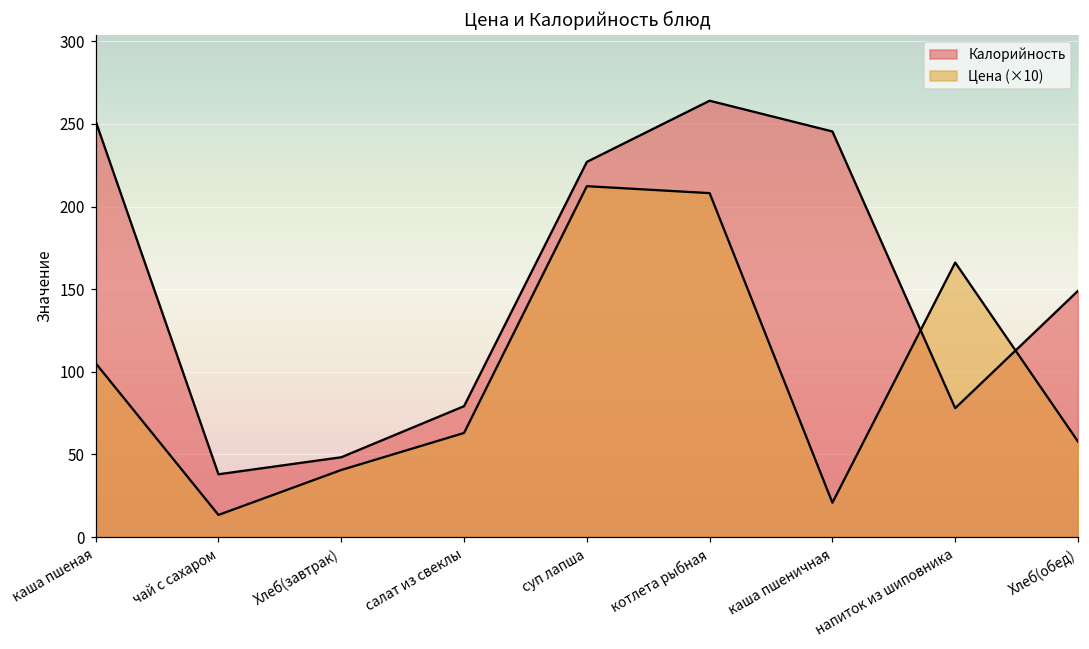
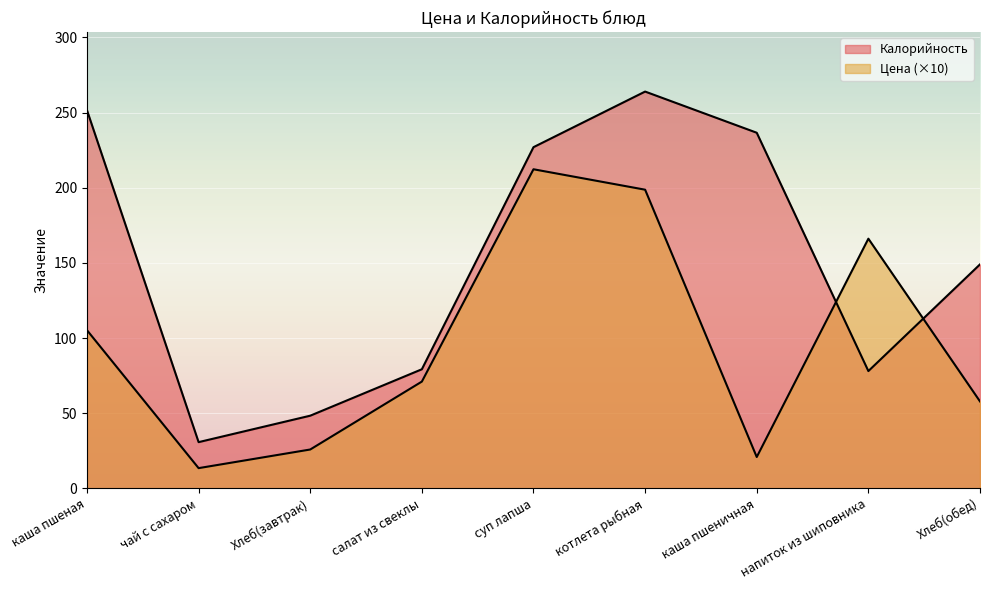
  {
    "Калорийность": {
      "каша пшеная": 252,
-     "чай с сахаром": 38,
+     "чай с сахаром": 31,
      "Хлеб(завтрак)": 48,
      "салат из свеклы": 79,
      "суп лапша": 227,
      "котлета рыбная": 264,
-     "каша пшеничная": 245,
+     "каша пшеничная": 237,
      "напиток из шиповника": 78,
      "Хлеб(обед)": 149
    },
    "Цена (×10)": {
      "каша пшеная": 105,
      "чай с сахаром": 13,
-     "Хлеб(завтрак)": 41,
-     "салат из свеклы": 63,
+     "Хлеб(завтрак)": 26,
+     "салат из свеклы": 71,
      "суп лапша": 212,
-     "котлета рыбная": 208,
+     "котлета рыбная": 199,
      "каша пшеничная": 21,
      "напиток из шиповника": 166,
      "Хлеб(обед)": 58
    }
  }
